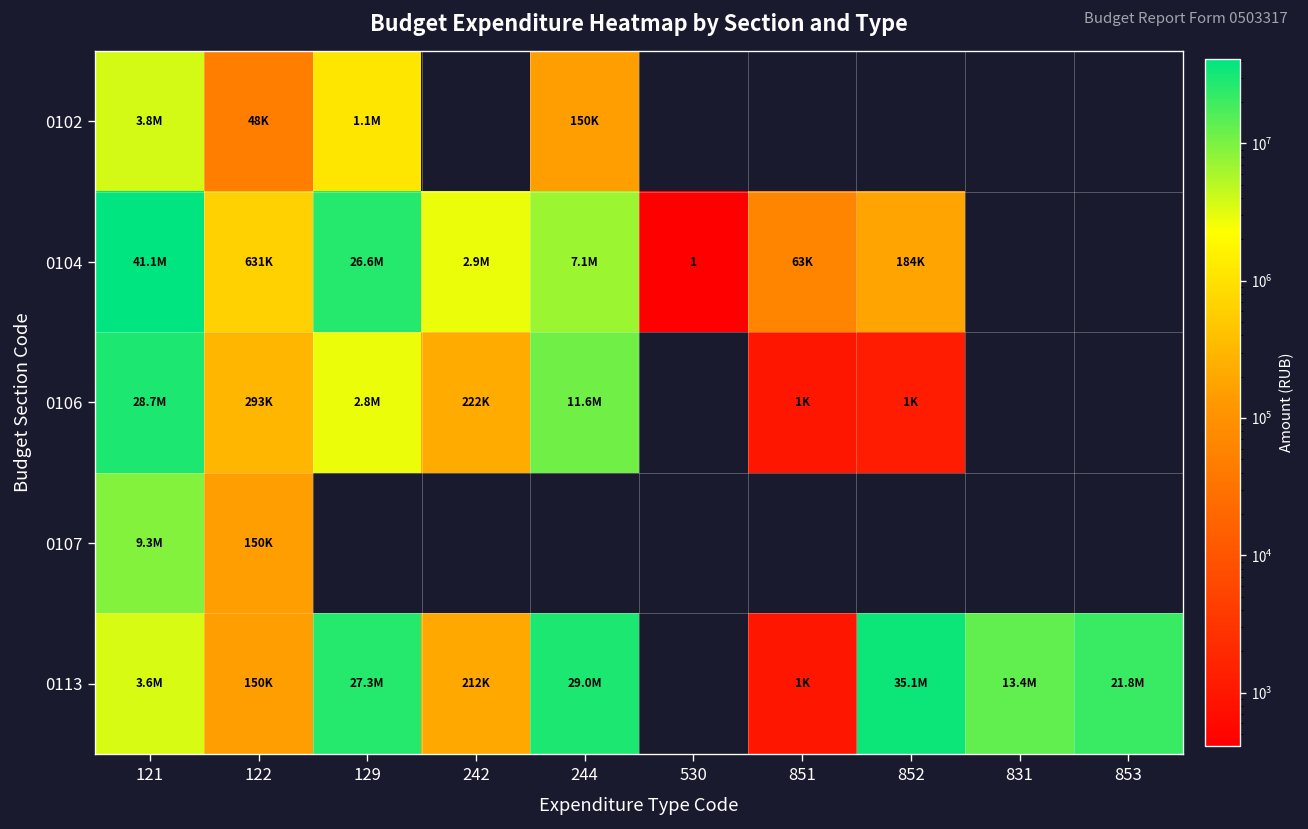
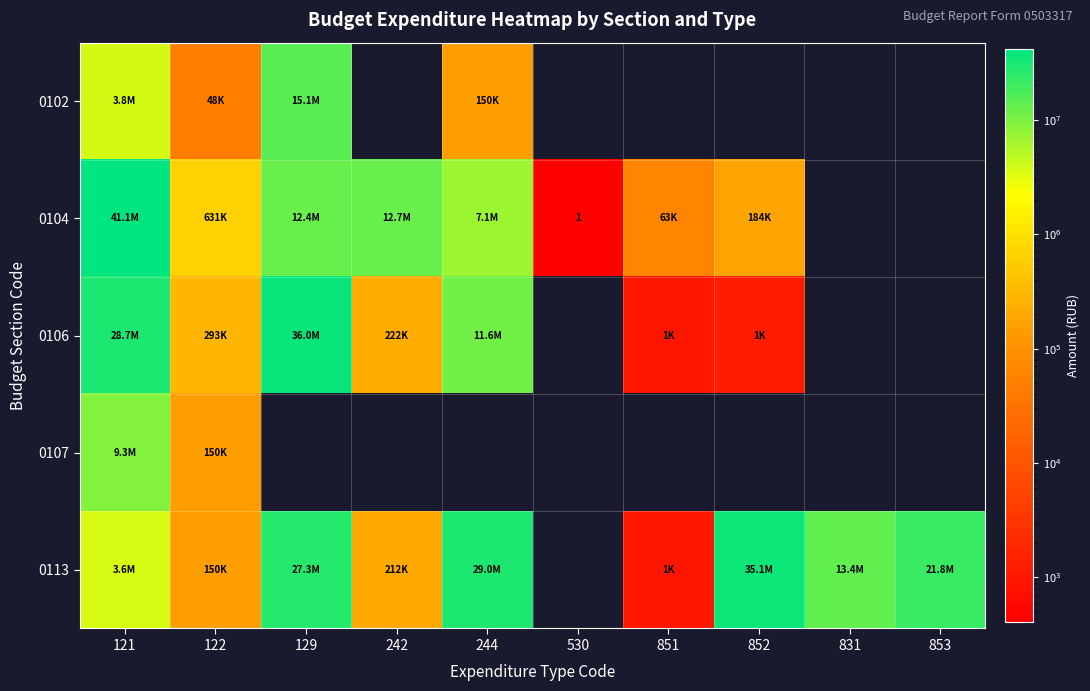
  {
    "0102": {
      "121": "3.8M",
      "122": "48K",
-     "129": "1.1M",
+     "129": "15.1M",
      "244": "150K"
    },
    "0104": {
      "121": "41.1M",
      "122": "631K",
-     "129": "26.6M",
-     "242": "2.9M",
+     "129": "12.4M",
+     "242": "12.7M",
      "244": "7.1M",
      "530": "1",
      "851": "63K",
      "852": "184K"
    },
    "0106": {
      "121": "28.7M",
      "122": "293K",
-     "129": "2.8M",
+     "129": "36.0M",
      "242": "222K",
      "244": "11.6M",
      "851": "1K",
      "852": "1K"
    },
    "0107": {
      "121": "9.3M",
      "122": "150K"
    },
    "0113": {
      "121": "3.6M",
      "122": "150K",
      "129": "27.3M",
      "242": "212K",
      "244": "29.0M",
      "851": "1K",
      "852": "35.1M",
      "831": "13.4M",
      "853": "21.8M"
    }
  }
